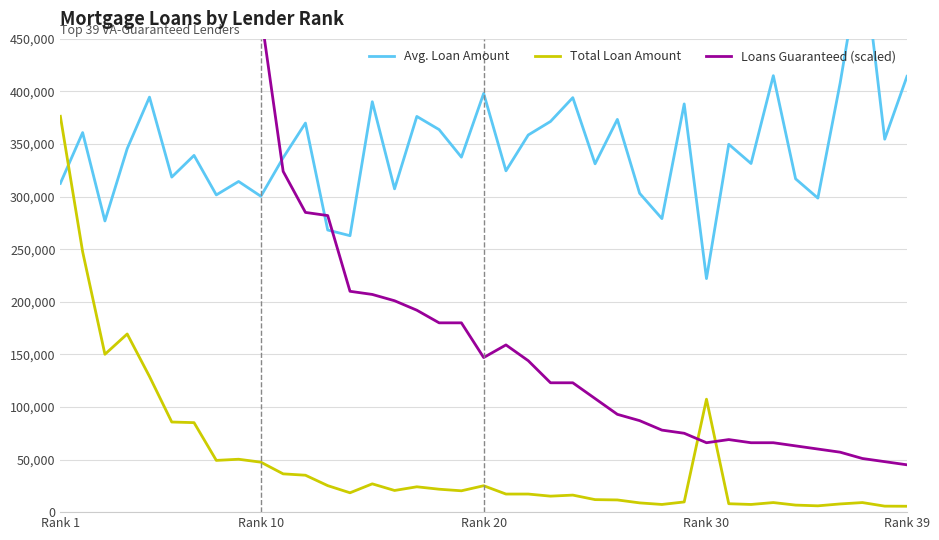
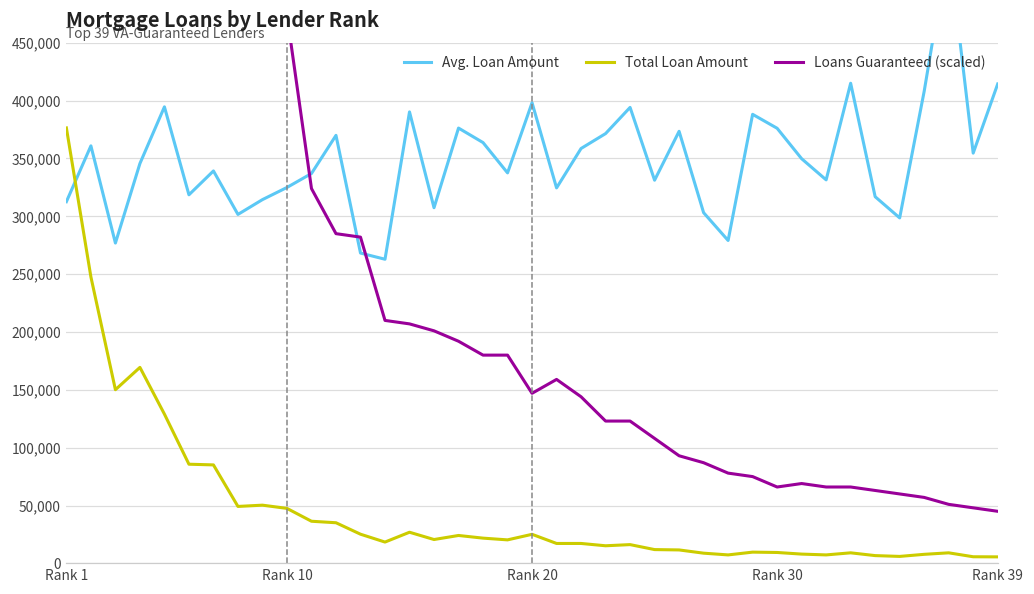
  {
    "Avg. Loan Amount": {
      "Rank 1": "313,000",
-     "Rank 10": "300,000",
+     "Rank 10": "325,000",
      "Rank 20": "398,000",
-     "Rank 30": "222,000",
+     "Rank 30": "376,000",
      "Rank 39": "414,000"
    },
    "Total Loan Amount": {
      "Rank 1": "376,000",
      "Rank 10": "48,000",
      "Rank 20": "25,000",
-     "Rank 30": "107,000",
+     "Rank 30": "9,000",
      "Rank 39": "6,000"
    },
    "Loans Guaranteed (scaled)": {
      "Rank 20": "147,000",
      "Rank 30": "66,000",
      "Rank 39": "45,000"
    }
  }
